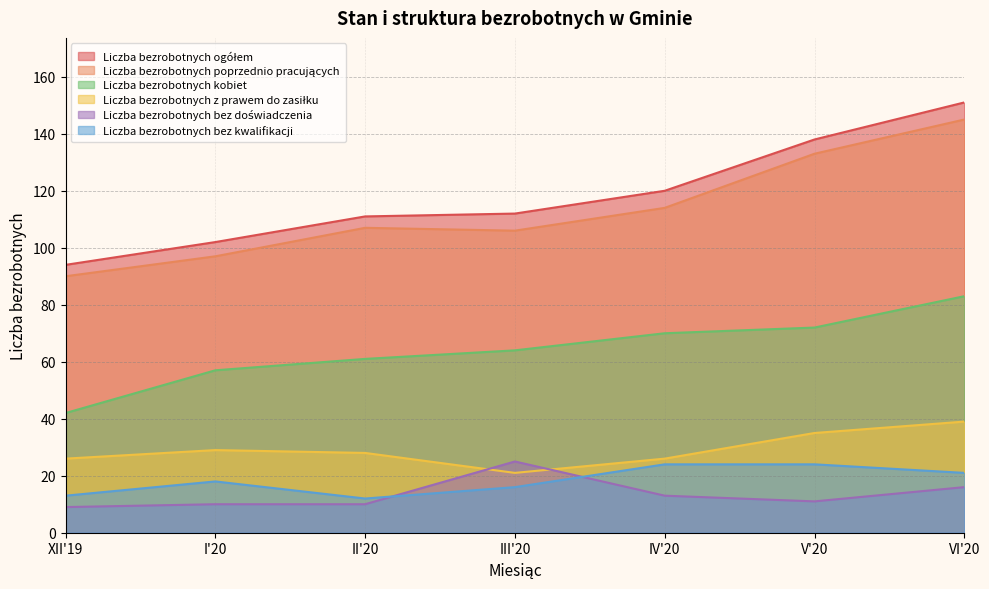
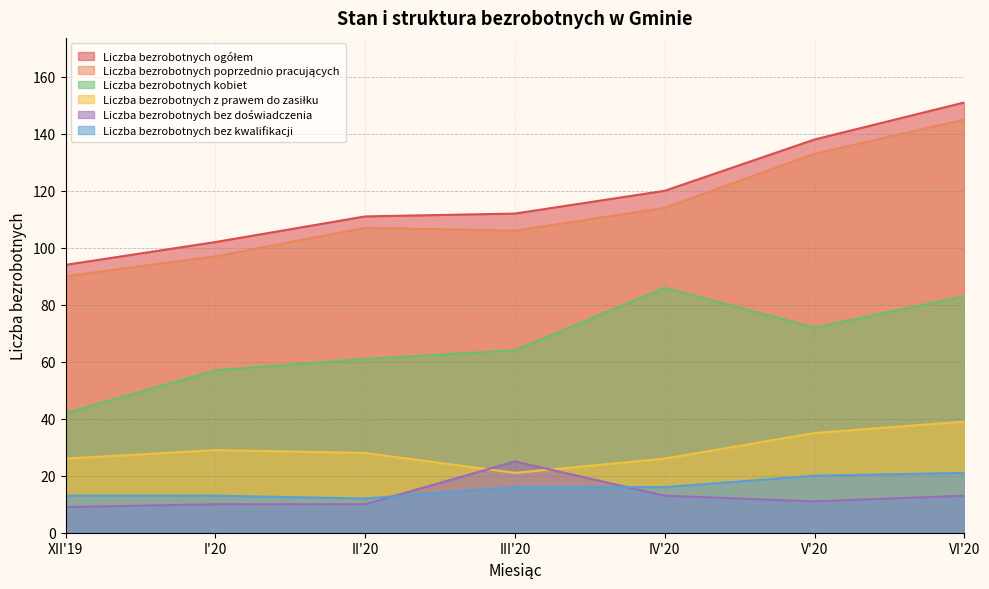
  {
    "Liczba bezrobotnych kobiet": {
      "XII'19": 42,
      "I'20": 57,
      "II'20": 61,
      "III'20": 64,
-     "IV'20": 70,
+     "IV'20": 86,
      "V'20": 72,
      "VI'20": 83
    },
    "Liczba bezrobotnych bez doświadczenia": {
      "XII'19": 9,
      "I'20": 10,
      "II'20": 10,
      "III'20": 25,
      "IV'20": 13,
      "V'20": 11,
-     "VI'20": 16
+     "VI'20": 13
    },
    "Liczba bezrobotnych bez kwalifikacji": {
      "XII'19": 13,
-     "I'20": 18,
+     "I'20": 13,
      "II'20": 12,
      "III'20": 16,
-     "IV'20": 24,
-     "V'20": 24,
+     "IV'20": 16,
+     "V'20": 20,
      "VI'20": 21
    }
  }
